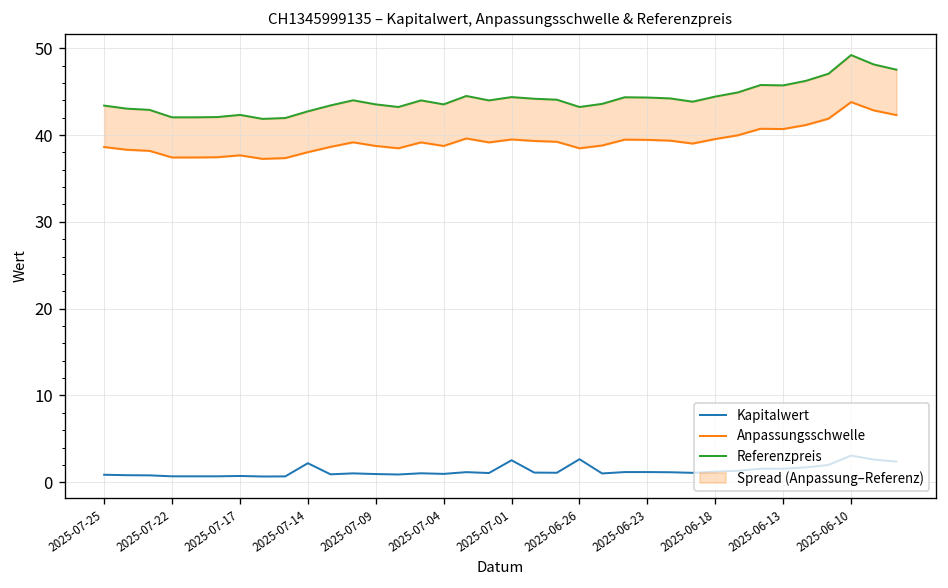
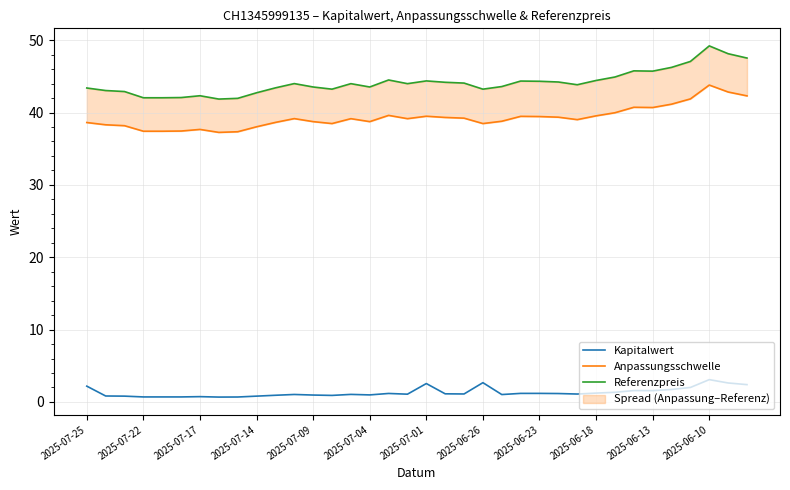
  {
    "Kapitalwert": {
-     "2025-07-25": 1,
+     "2025-07-25": 2,
      "2025-07-22": 1,
      "2025-07-17": 1,
-     "2025-07-14": 2,
+     "2025-07-14": 1,
      "2025-07-09": 1,
      "2025-07-04": 1,
      "2025-07-01": 3,
      "2025-06-26": 3,
      "2025-06-23": 1
    }
  }
